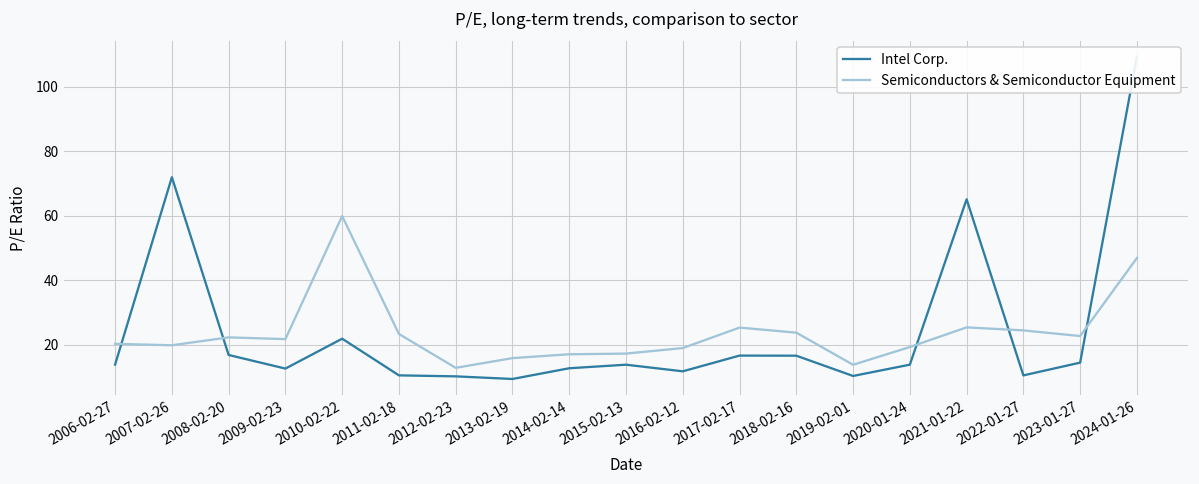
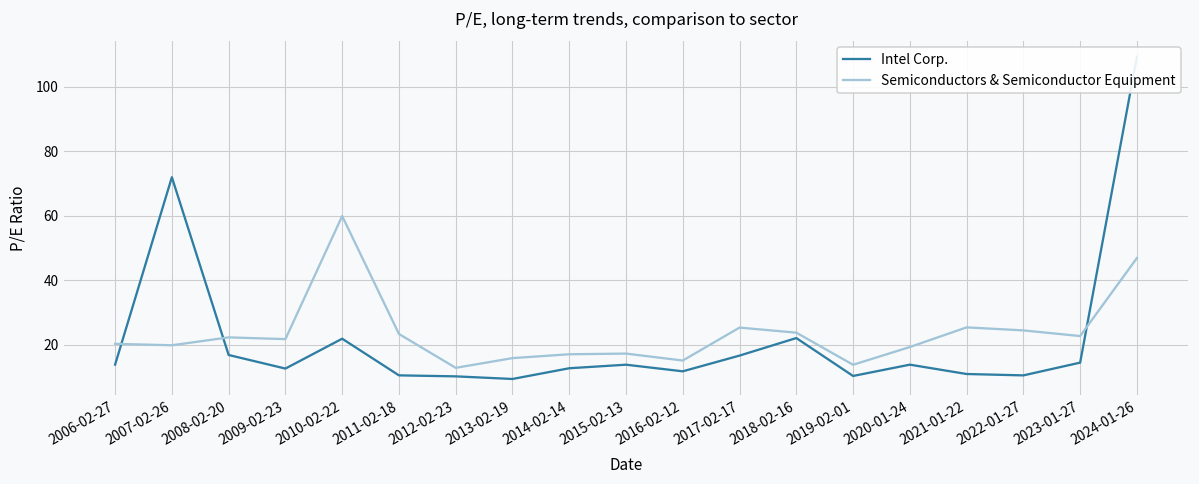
  {
    "Intel Corp.": {
      "2006-02-27": 14,
      "2007-02-26": 72,
      "2008-02-20": 17,
      "2009-02-23": 13,
      "2010-02-22": 22,
      "2011-02-18": 11,
      "2012-02-23": 10,
      "2013-02-19": 9,
      "2014-02-14": 13,
      "2015-02-13": 14,
      "2016-02-12": 12,
      "2017-02-17": 17,
-     "2018-02-16": 17,
+     "2018-02-16": 22,
      "2019-02-01": 10,
      "2020-01-24": 14,
-     "2021-01-22": 65,
+     "2021-01-22": 11,
      "2022-01-27": 11,
      "2023-01-27": 15
    },
    "Semiconductors & Semiconductor Equipment": {
      "2006-02-27": 20,
      "2007-02-26": 20,
      "2008-02-20": 22,
      "2009-02-23": 22,
      "2010-02-22": 60,
      "2011-02-18": 23,
      "2012-02-23": 13,
      "2013-02-19": 16,
      "2014-02-14": 17,
      "2015-02-13": 17,
-     "2016-02-12": 19,
+     "2016-02-12": 15,
      "2017-02-17": 25,
      "2018-02-16": 24,
      "2019-02-01": 14,
      "2020-01-24": 19,
      "2021-01-22": 25,
      "2022-01-27": 25,
      "2023-01-27": 23,
      "2024-01-26": 47
    }
  }
